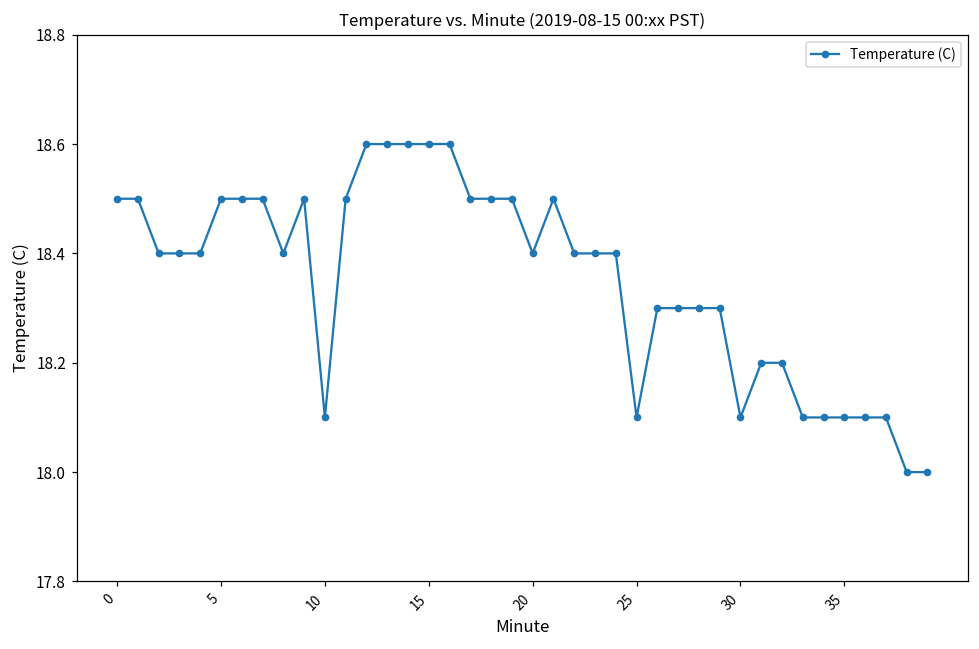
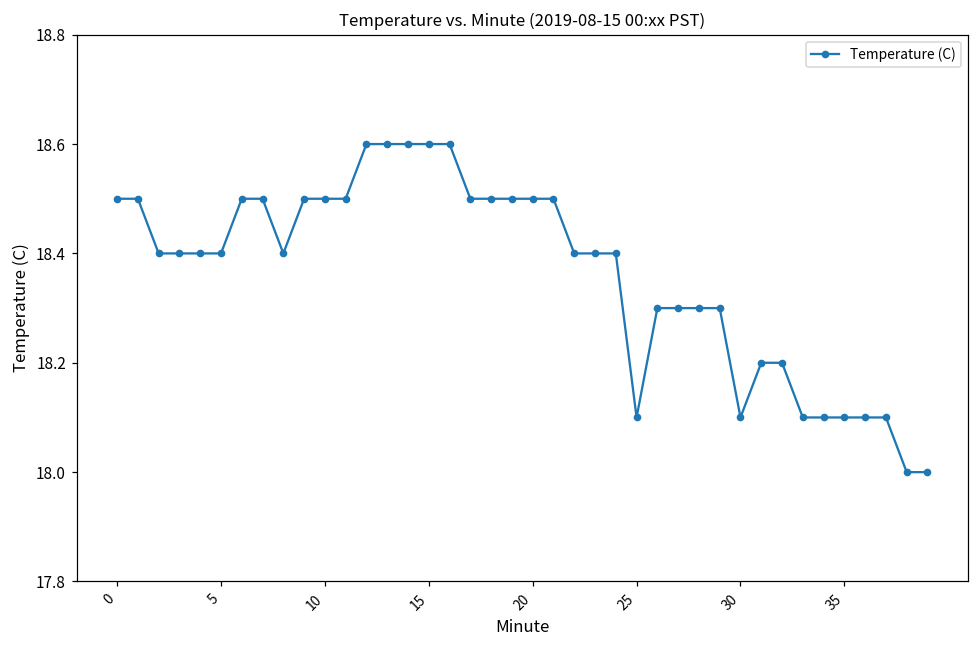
  {
    "0": 18.5,
-   "5": 18.5,
-   "10": 18.1,
+   "5": 18.4,
+   "10": 18.5,
    "15": 18.6,
-   "20": 18.4,
+   "20": 18.5,
    "25": 18.1,
    "30": 18.1,
    "35": 18.1
  }
